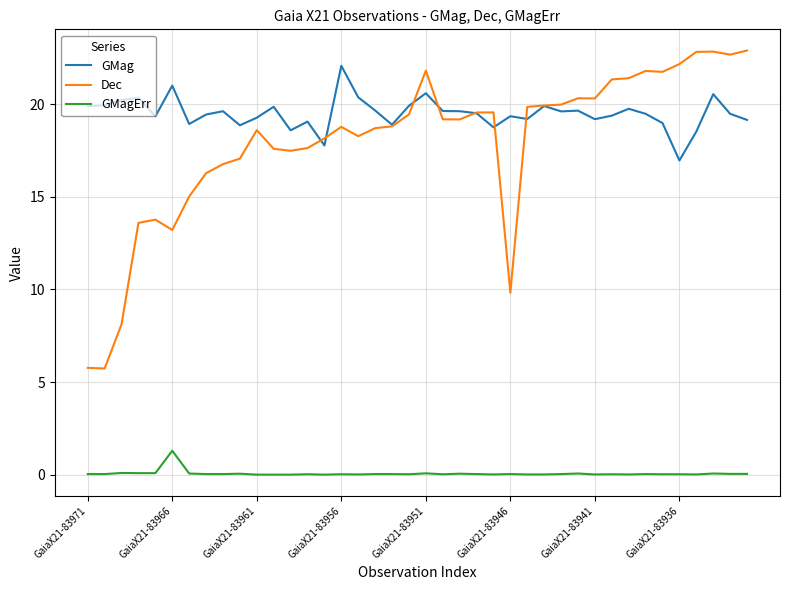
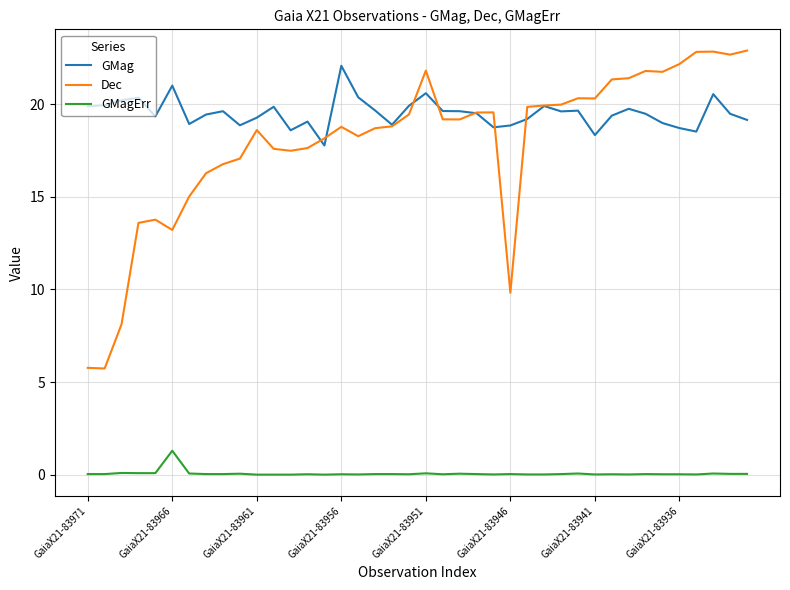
  {
    "GMag": {
      "GaiaX21-83966": 21.0,
      "GaiaX21-83961": 19.3,
      "GaiaX21-83956": 22.1,
      "GaiaX21-83951": 20.6,
-     "GaiaX21-83946": 19.4,
-     "GaiaX21-83941": 19.2,
-     "GaiaX21-83936": 17.0
+     "GaiaX21-83946": 18.9,
+     "GaiaX21-83941": 18.3,
+     "GaiaX21-83936": 18.7
    },
    "Dec": {
      "GaiaX21-83971": 5.8,
      "GaiaX21-83966": 13.2,
      "GaiaX21-83961": 18.6,
      "GaiaX21-83956": 18.8,
      "GaiaX21-83951": 21.8,
      "GaiaX21-83946": 9.8,
      "GaiaX21-83941": 20.3,
      "GaiaX21-83936": 22.2
    },
    "GMagErr": {
      "GaiaX21-83971": 0.0,
      "GaiaX21-83966": 1.3,
      "GaiaX21-83961": 0.0,
      "GaiaX21-83956": 0.0,
      "GaiaX21-83951": 0.1,
      "GaiaX21-83946": 0.0,
      "GaiaX21-83941": 0.0,
      "GaiaX21-83936": 0.0
    }
  }
